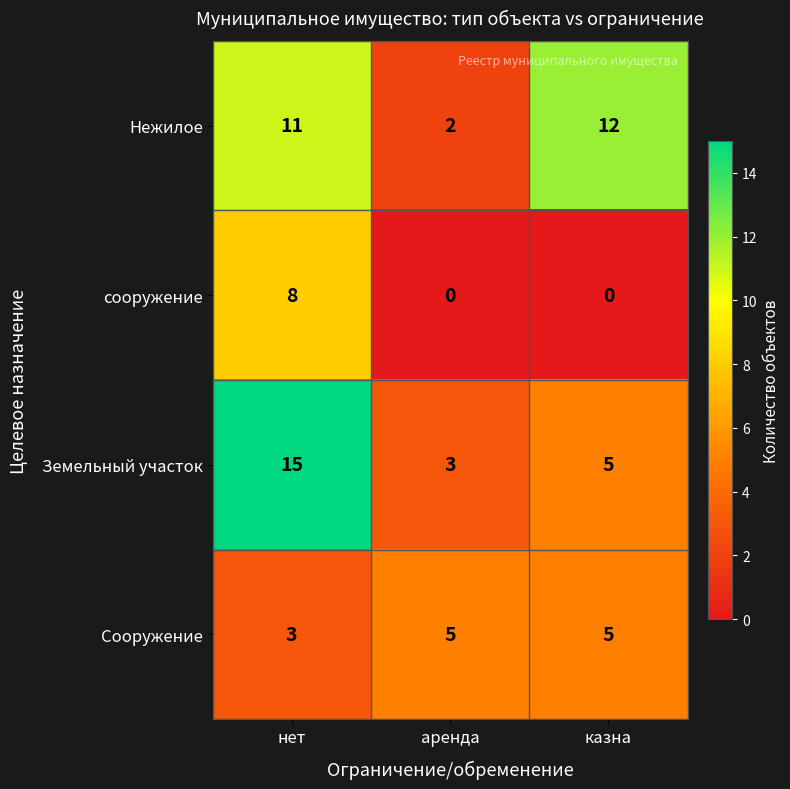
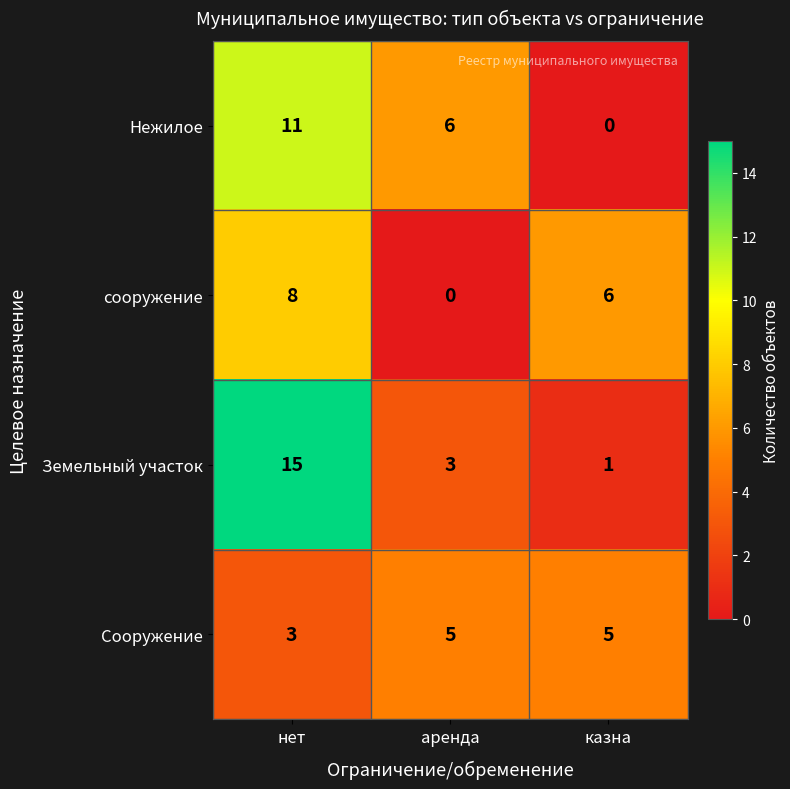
  {
    "Нежилое": {
      "нет": 11,
-     "аренда": 2,
-     "казна": 12
+     "аренда": 6,
+     "казна": 0
    },
    "сооружение": {
      "нет": 8,
      "аренда": 0,
-     "казна": 0
+     "казна": 6
    },
    "Земельный участок": {
      "нет": 15,
      "аренда": 3,
-     "казна": 5
+     "казна": 1
    },
    "Сооружение": {
      "нет": 3,
      "аренда": 5,
      "казна": 5
    }
  }
